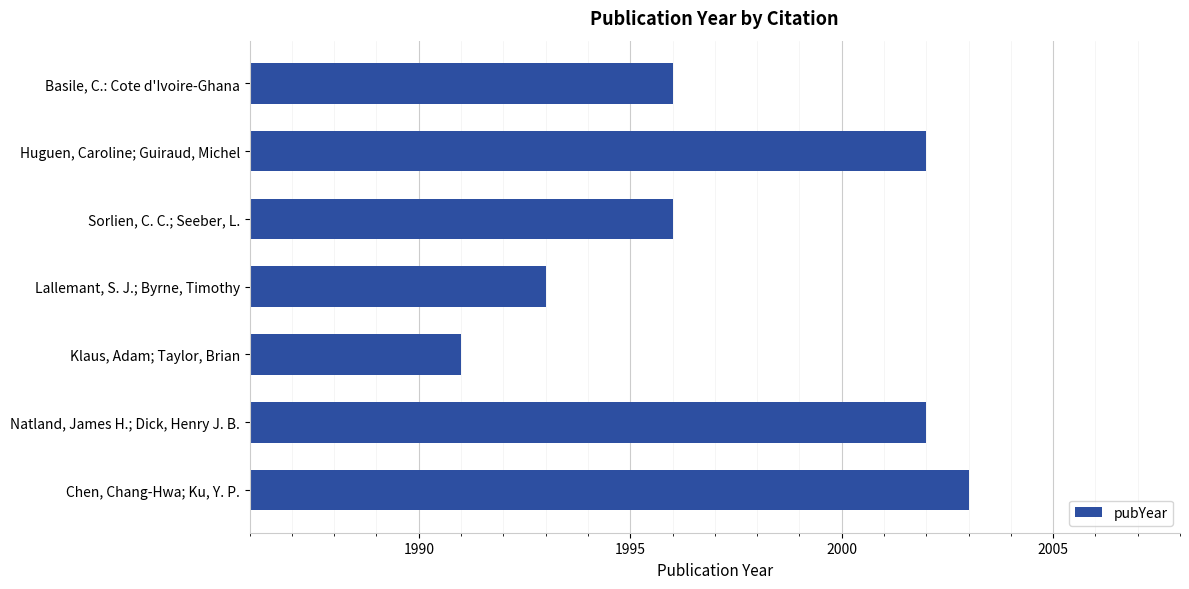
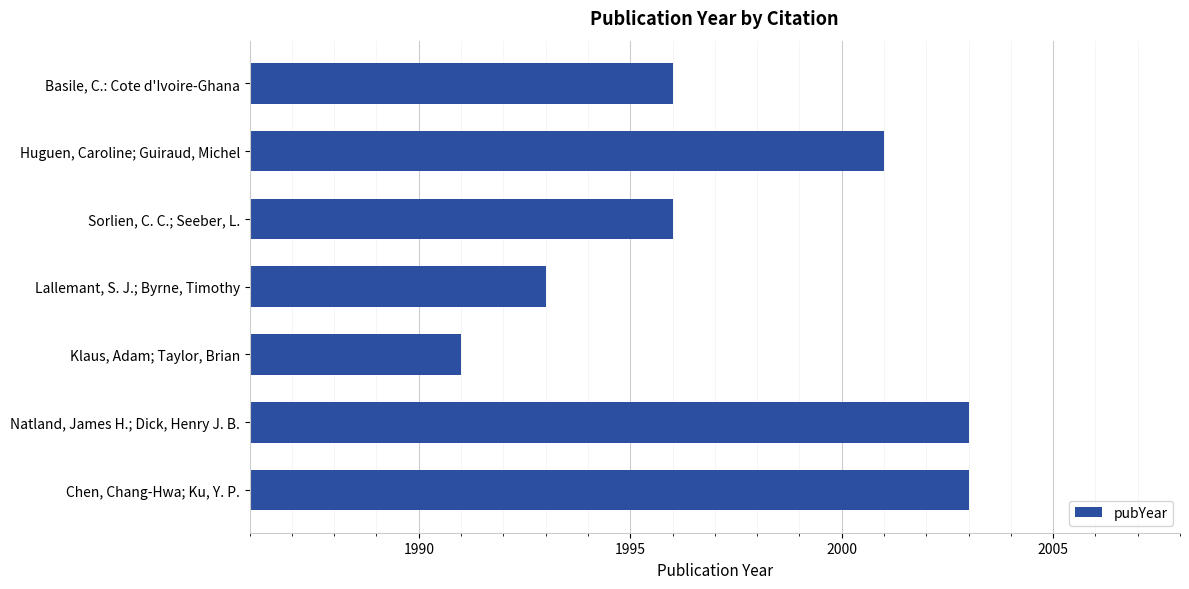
  {
    "Basile, C.: Cote d'Ivoire-Ghana": 1996,
-   "Huguen, Caroline; Guiraud, Michel": 2002,
+   "Huguen, Caroline; Guiraud, Michel": 2001,
    "Sorlien, C. C.; Seeber, L.": 1996,
    "Lallemant, S. J.; Byrne, Timothy": 1993,
    "Klaus, Adam; Taylor, Brian": 1991,
-   "Natland, James H.; Dick, Henry J. B.": 2002,
+   "Natland, James H.; Dick, Henry J. B.": 2003,
    "Chen, Chang-Hwa; Ku, Y. P.": 2003
  }
